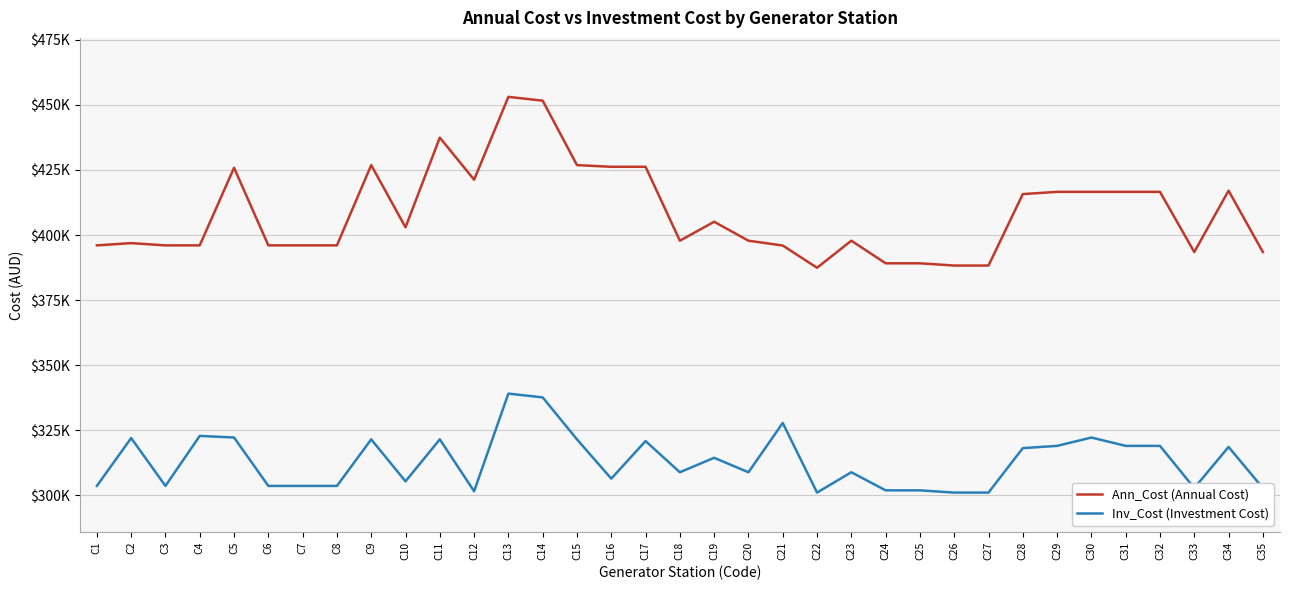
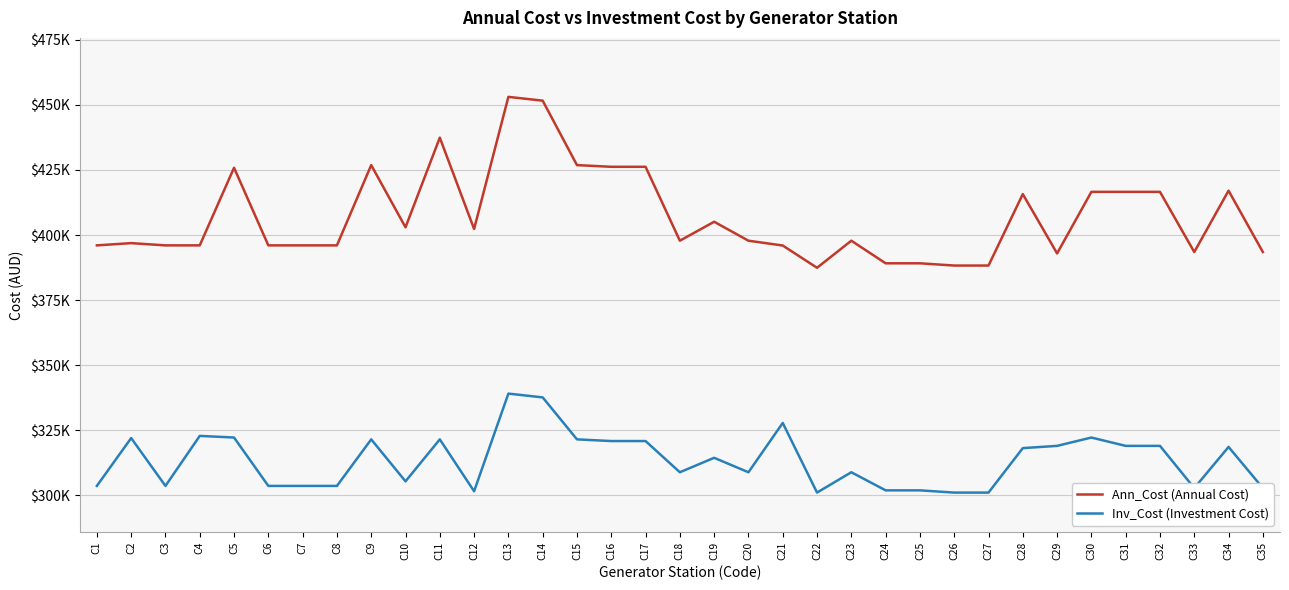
  {
    "Ann_Cost (Annual Cost)": {
      "C1": "$396000",
      "C2": "$397000",
      "C3": "$396000",
      "C4": "$396000",
      "C5": "$426000",
      "C6": "$396000",
      "C7": "$396000",
      "C8": "$396000",
      "C9": "$427000",
      "C10": "$403000",
      "C11": "$437000",
-     "C12": "$421000",
+     "C12": "$402000",
      "C13": "$453000",
      "C14": "$452000",
      "C15": "$427000",
      "C16": "$426000",
      "C17": "$426000",
      "C18": "$398000",
      "C19": "$405000",
      "C20": "$398000",
      "C21": "$396000",
      "C22": "$387000",
      "C23": "$398000",
      "C24": "$389000",
      "C25": "$389000",
      "C26": "$388000",
      "C27": "$388000",
      "C28": "$416000",
-     "C29": "$417000",
+     "C29": "$393000",
      "C30": "$417000",
      "C31": "$417000",
      "C32": "$417000",
      "C33": "$393000",
      "C34": "$417000",
      "C35": "$393000"
    },
    "Inv_Cost (Investment Cost)": {
      "C1": "$304000",
      "C2": "$322000",
      "C3": "$304000",
      "C4": "$323000",
      "C5": "$322000",
      "C6": "$304000",
      "C7": "$304000",
      "C8": "$304000",
      "C9": "$322000",
      "C10": "$305000",
      "C11": "$322000",
      "C12": "$302000",
      "C13": "$339000",
      "C14": "$338000",
      "C15": "$322000",
-     "C16": "$306000",
+     "C16": "$321000",
      "C17": "$321000",
      "C18": "$309000",
      "C19": "$314000",
      "C20": "$309000",
      "C21": "$328000",
      "C22": "$301000",
      "C23": "$309000",
      "C24": "$302000",
      "C25": "$302000",
      "C26": "$301000",
      "C27": "$301000",
      "C28": "$318000",
      "C29": "$319000",
      "C30": "$322000",
      "C31": "$319000",
      "C32": "$319000",
      "C34": "$319000"
    }
  }
